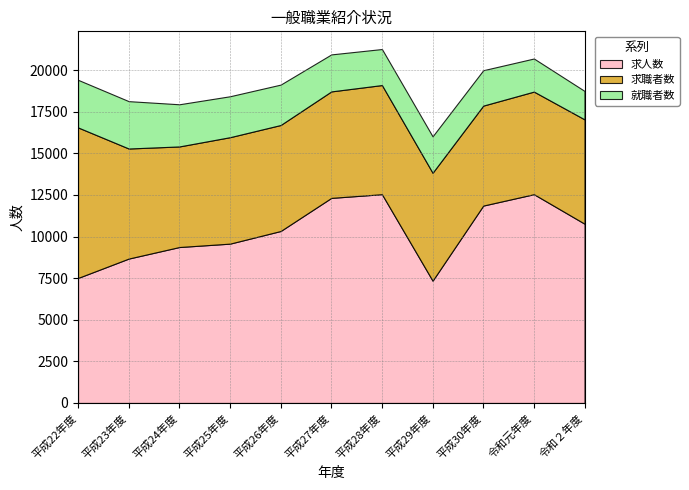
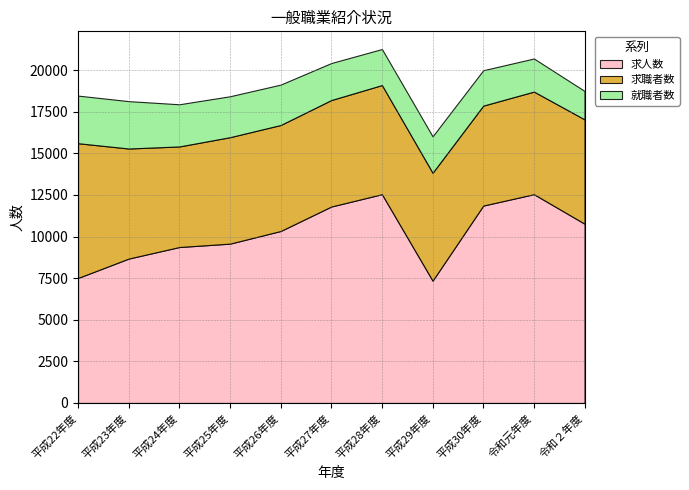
  {
    "求人数": {
      "平成22年度": 7500,
      "平成23年度": 8700,
      "平成24年度": 9400,
      "平成25年度": 9600,
      "平成26年度": 10300,
-     "平成27年度": 12300,
+     "平成27年度": 11800,
      "平成28年度": 12500,
      "平成29年度": 7300,
      "平成30年度": 11900,
      "令和元年度": 12500,
      "令和２年度": 10800
    },
    "求職者数": {
-     "平成22年度": 9000,
+     "平成22年度": 8100,
      "平成23年度": 6600,
      "平成24年度": 6000,
      "平成25年度": 6400,
      "平成26年度": 6400,
      "平成27年度": 6400,
      "平成28年度": 6600,
      "平成29年度": 6500,
      "平成30年度": 6000,
      "令和元年度": 6200,
      "令和２年度": 6300
    },
    "就職者数": {
      "平成22年度": 2900,
      "平成23年度": 2800,
      "平成24年度": 2500,
      "平成25年度": 2500,
      "平成26年度": 2400,
      "平成27年度": 2200,
      "平成28年度": 2200,
      "平成29年度": 2200,
      "平成30年度": 2100,
      "令和元年度": 2000,
      "令和２年度": 1700
    }
  }
